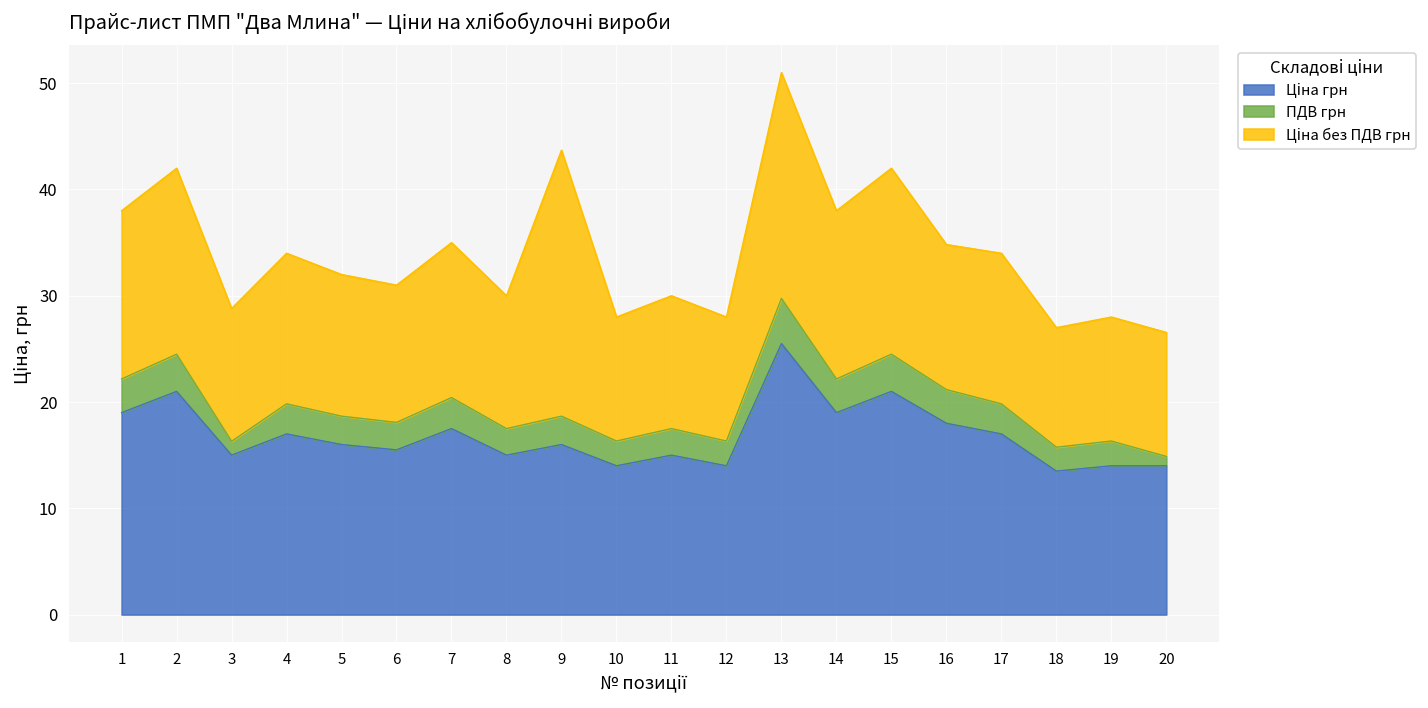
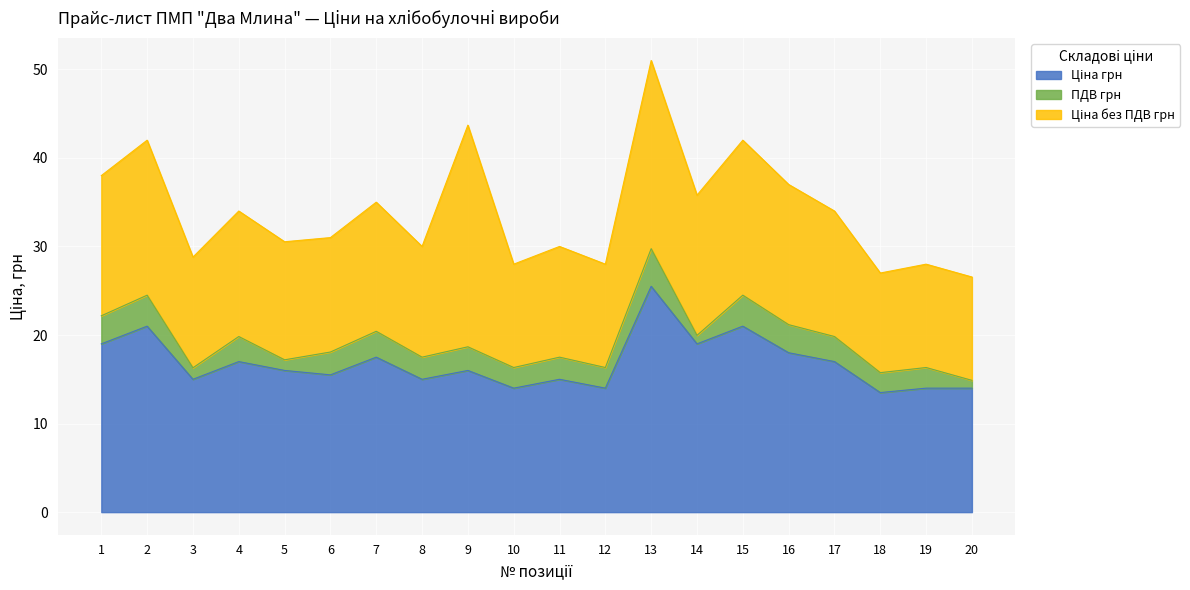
  {
    "Ціна грн": {
      "1": 19,
      "2": 21,
      "3": 15,
      "4": 17,
      "5": 16,
      "6": 16,
      "7": 18,
      "8": 15,
      "9": 16,
      "10": 14,
      "11": 15,
      "12": 14,
      "13": 26,
      "14": 19,
      "15": 21,
      "16": 18,
      "17": 17,
      "18": 14,
      "19": 14,
      "20": 14
    },
    "ПДВ грн": {
      "1": 3,
      "2": 4,
      "3": 1,
      "4": 3,
-     "5": 3,
+     "5": 1,
      "6": 3,
      "7": 3,
      "8": 3,
      "9": 3,
      "10": 2,
      "11": 3,
      "12": 2,
      "13": 4,
-     "14": 3,
+     "14": 1,
      "15": 4,
      "16": 3,
      "17": 3,
      "18": 2,
      "19": 2,
      "20": 1
    },
    "Ціна без ПДВ грн": {
      "1": 16,
      "2": 18,
      "3": 13,
      "4": 14,
      "5": 13,
      "6": 13,
      "7": 15,
      "8": 13,
      "9": 25,
      "10": 12,
      "11": 13,
      "12": 12,
      "13": 21,
      "14": 16,
      "15": 18,
-     "16": 14,
+     "16": 16,
      "17": 14,
      "18": 11,
      "19": 12,
      "20": 12
    }
  }
